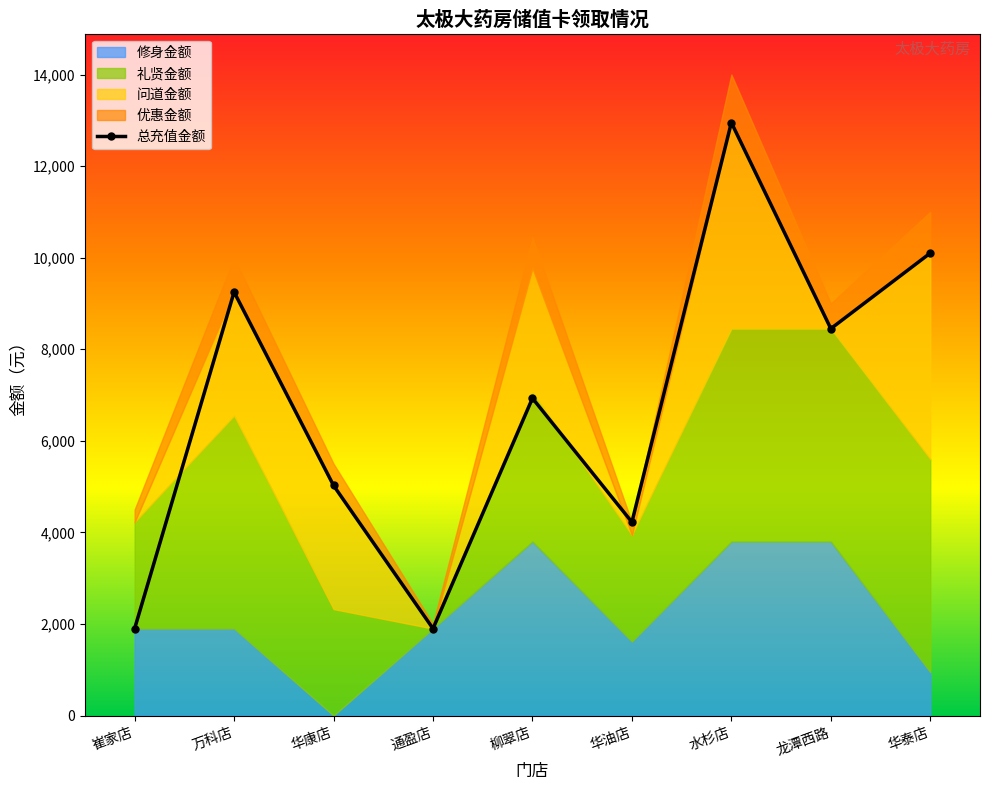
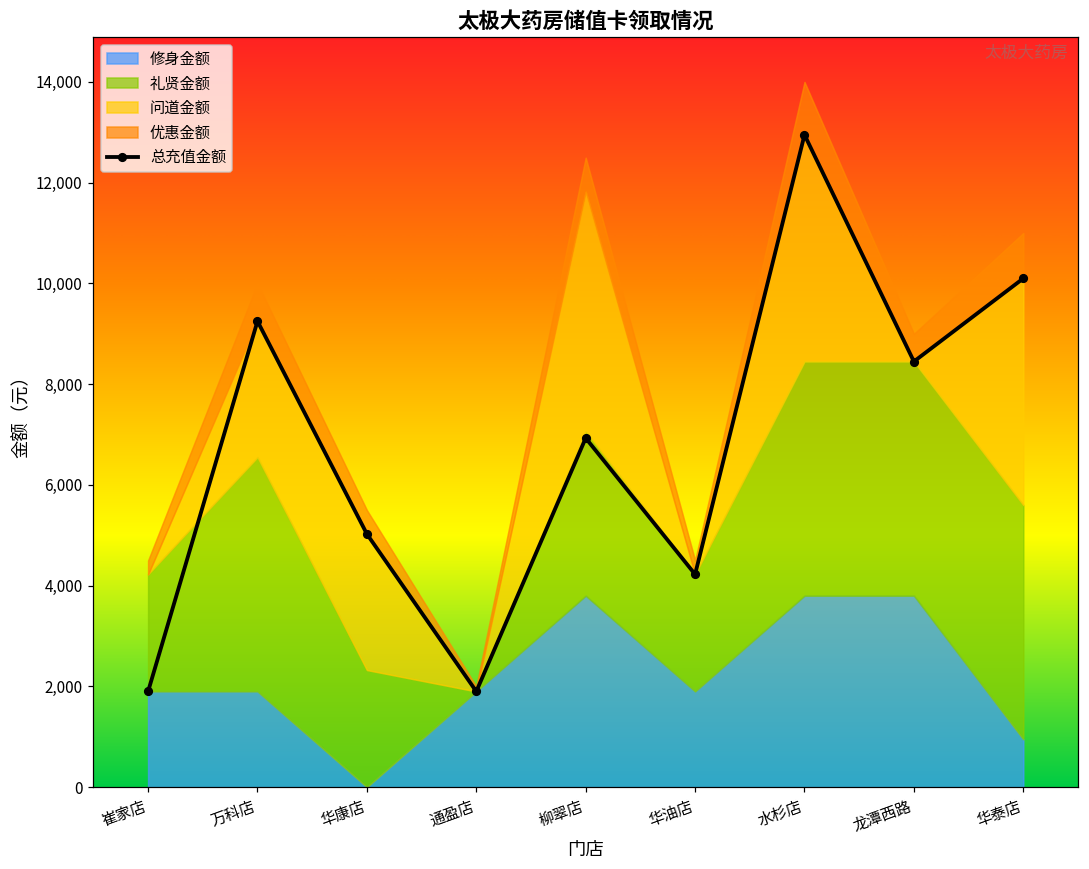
  {
    "修身金额": {
      "万科店": "1,900",
      "华康店": "0",
      "柳翠店": "3,800",
-     "华油店": "1,600",
+     "华油店": "1,900",
      "水杉店": "3,800",
      "龙潭西路": "3,800",
      "华泰店": "1,000"
    },
    "总充值金额": {
      "柳翠店": "6,900"
    },
    "礼贤金额": {
      "万科店": "4,700",
      "华康店": "2,300",
      "柳翠店": "3,300",
      "水杉店": "4,700",
      "华泰店": "4,700"
    },
    "问道金额": {
-     "柳翠店": "2,700"
+     "柳翠店": "4,800"
    },
    "优惠金额": {
      "崔家店": "300",
      "万科店": "800",
      "华康店": "500",
      "通盈店": "100",
      "柳翠店": "700",
      "水杉店": "1,100",
      "龙潭西路": "600",
      "华泰店": "900"
    }
  }
